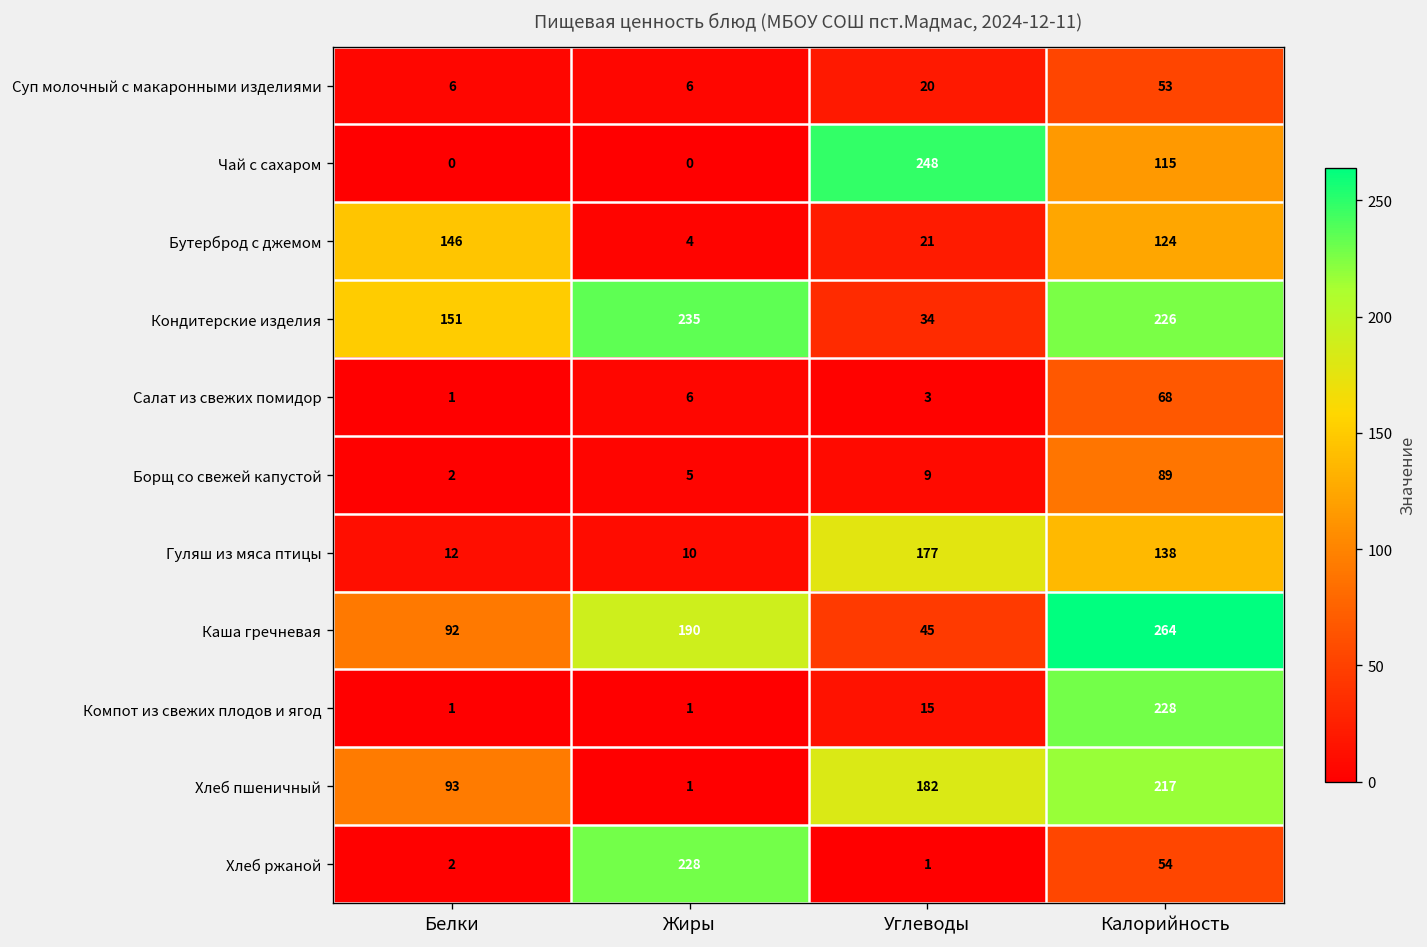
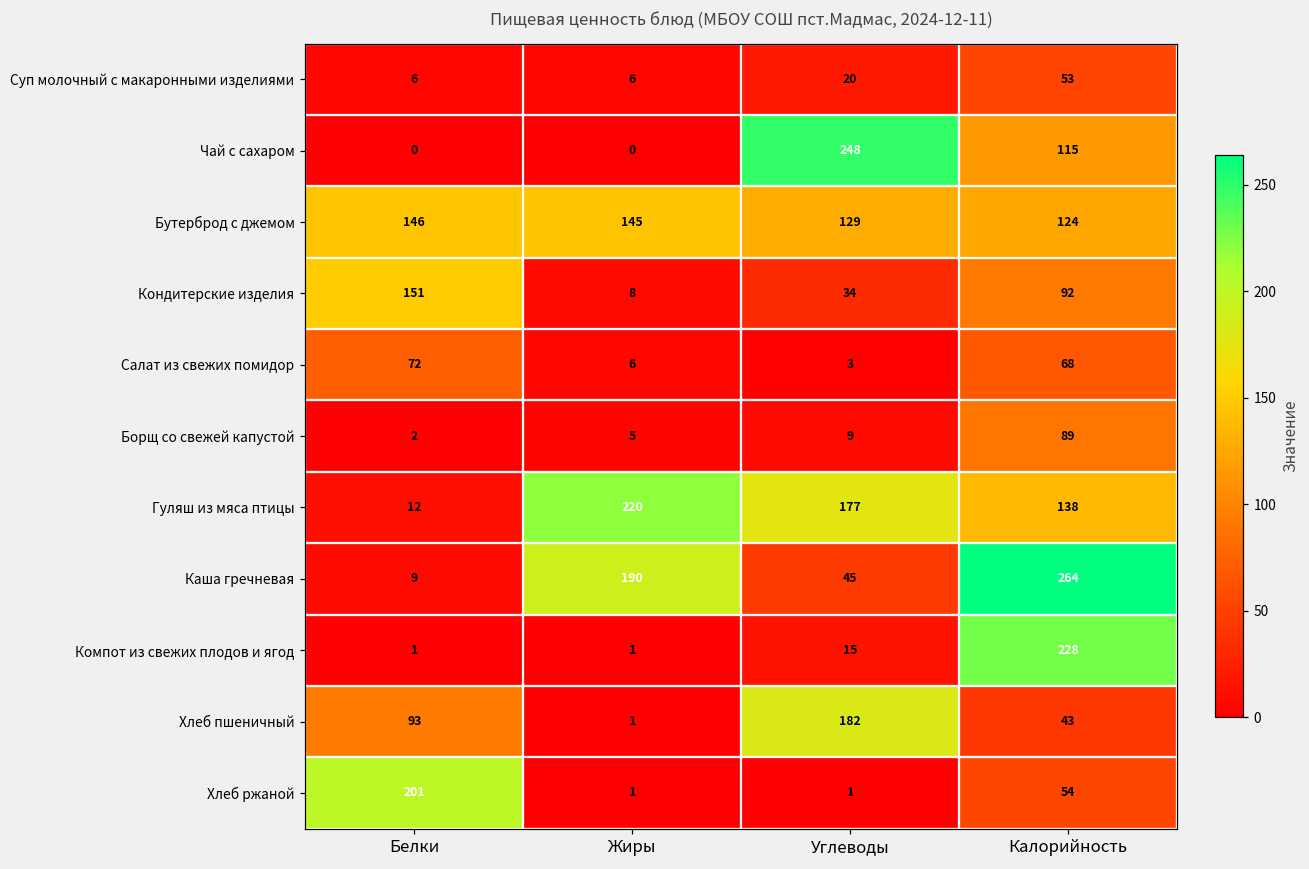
  {
    "Суп молочный с макаронными изделиями": {
      "Белки": 6,
      "Жиры": 6,
      "Углеводы": 20,
      "Калорийность": 53
    },
    "Чай с сахаром": {
      "Белки": 0,
      "Жиры": 0,
      "Углеводы": 248,
      "Калорийность": 115
    },
    "Бутерброд с джемом": {
      "Белки": 146,
-     "Жиры": 4,
-     "Углеводы": 21,
+     "Жиры": 145,
+     "Углеводы": 129,
      "Калорийность": 124
    },
    "Кондитерские изделия": {
      "Белки": 151,
-     "Жиры": 235,
+     "Жиры": 8,
      "Углеводы": 34,
-     "Калорийность": 226
+     "Калорийность": 92
    },
    "Салат из свежих помидор": {
-     "Белки": 1,
+     "Белки": 72,
      "Жиры": 6,
      "Углеводы": 3,
      "Калорийность": 68
    },
    "Борщ со свежей капустой": {
      "Белки": 2,
      "Жиры": 5,
      "Углеводы": 9,
      "Калорийность": 89
    },
    "Гуляш из мяса птицы": {
      "Белки": 12,
-     "Жиры": 10,
+     "Жиры": 220,
      "Углеводы": 177,
      "Калорийность": 138
    },
    "Каша гречневая": {
-     "Белки": 92,
+     "Белки": 9,
      "Жиры": 190,
      "Углеводы": 45,
      "Калорийность": 264
    },
    "Компот из свежих плодов и ягод": {
      "Белки": 1,
      "Жиры": 1,
      "Углеводы": 15,
      "Калорийность": 228
    },
    "Хлеб пшеничный": {
      "Белки": 93,
      "Жиры": 1,
      "Углеводы": 182,
-     "Калорийность": 217
+     "Калорийность": 43
    },
    "Хлеб ржаной": {
-     "Белки": 2,
-     "Жиры": 228,
+     "Белки": 201,
+     "Жиры": 1,
      "Углеводы": 1,
      "Калорийность": 54
    }
  }
